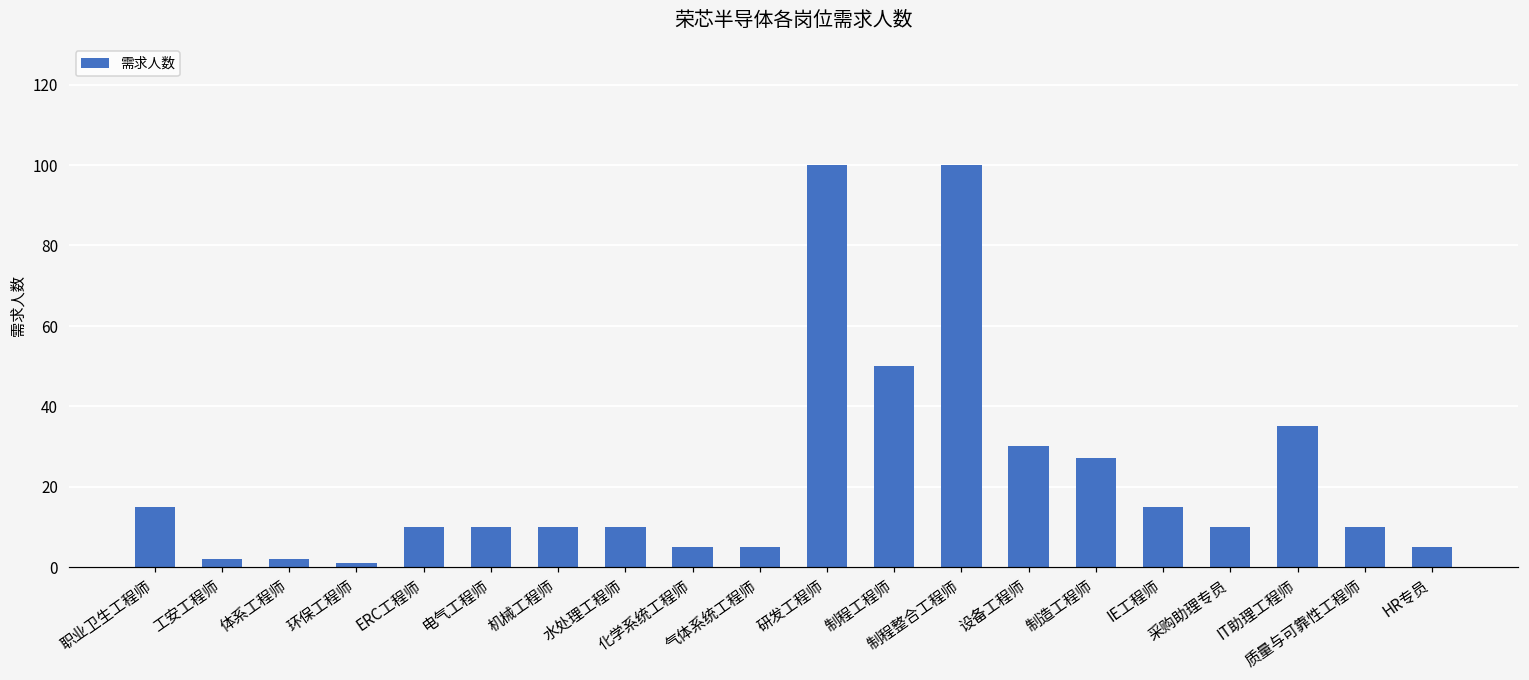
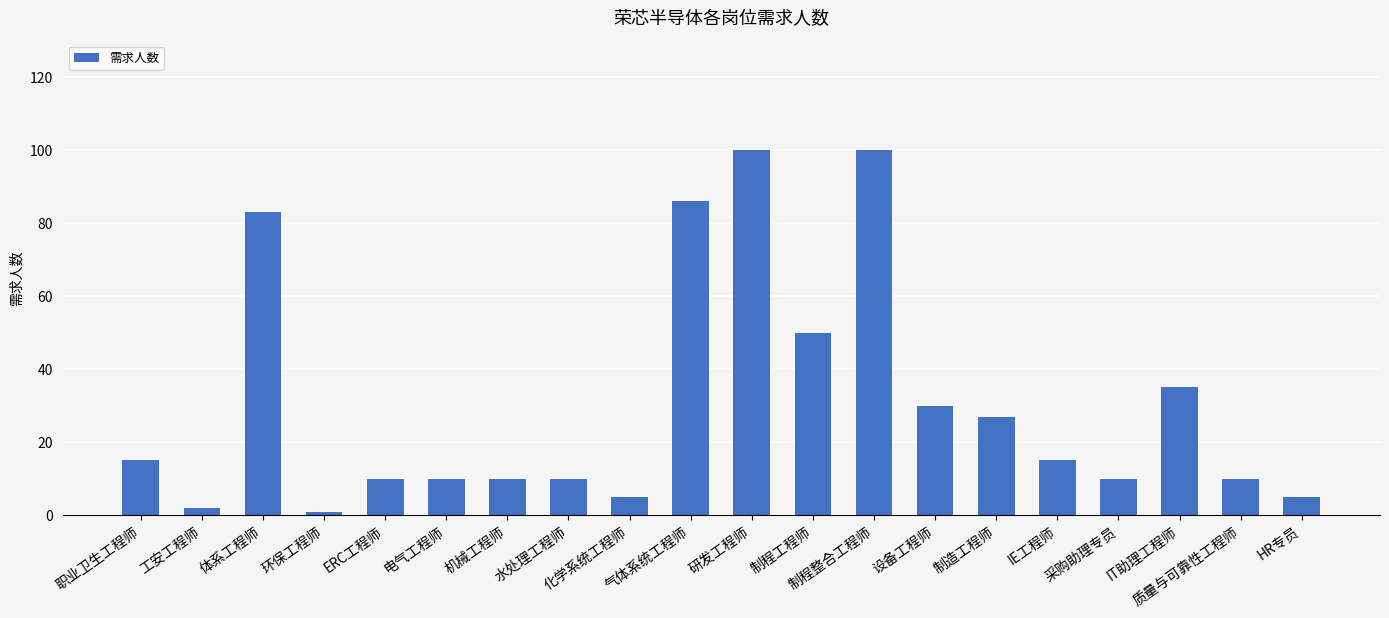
  {
    "职业卫生工程师": 15,
    "工安工程师": 2,
-   "体系工程师": 2,
+   "体系工程师": 83,
    "环保工程师": 1,
    "ERC工程师": 10,
    "电气工程师": 10,
    "机械工程师": 10,
    "水处理工程师": 10,
    "化学系统工程师": 5,
-   "气体系统工程师": 5,
+   "气体系统工程师": 86,
    "研发工程师": 100,
    "制程工程师": 50,
    "制程整合工程师": 100,
    "设备工程师": 30,
    "制造工程师": 27,
    "IE工程师": 15,
    "采购助理专员": 10,
    "IT助理工程师": 35,
    "质量与可靠性工程师": 10,
    "HR专员": 5
  }
